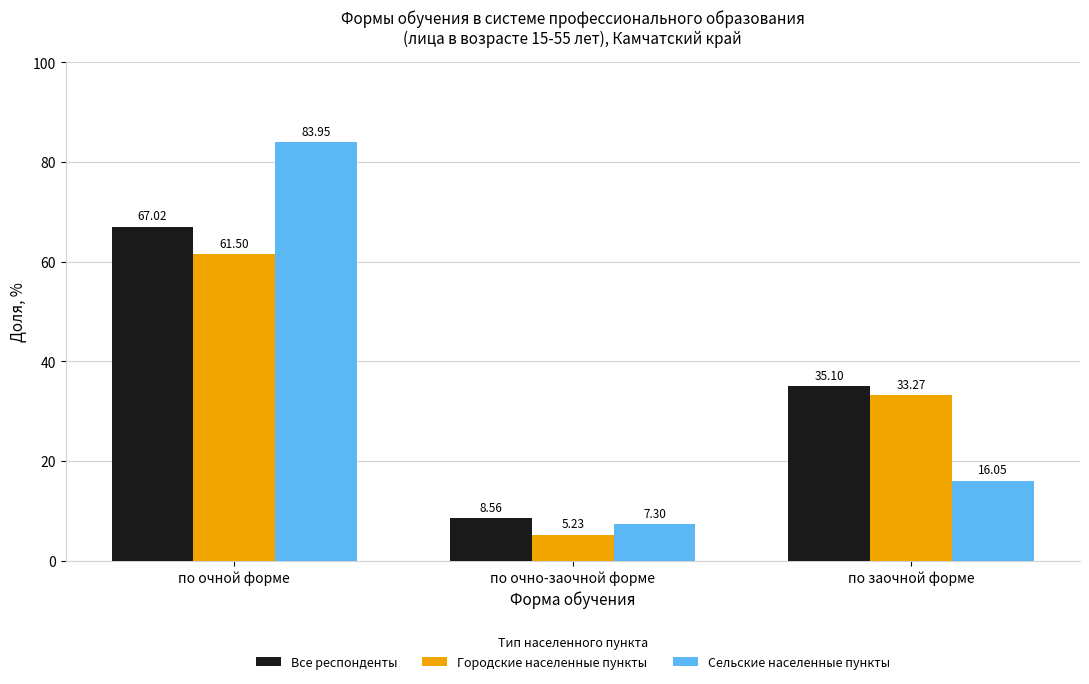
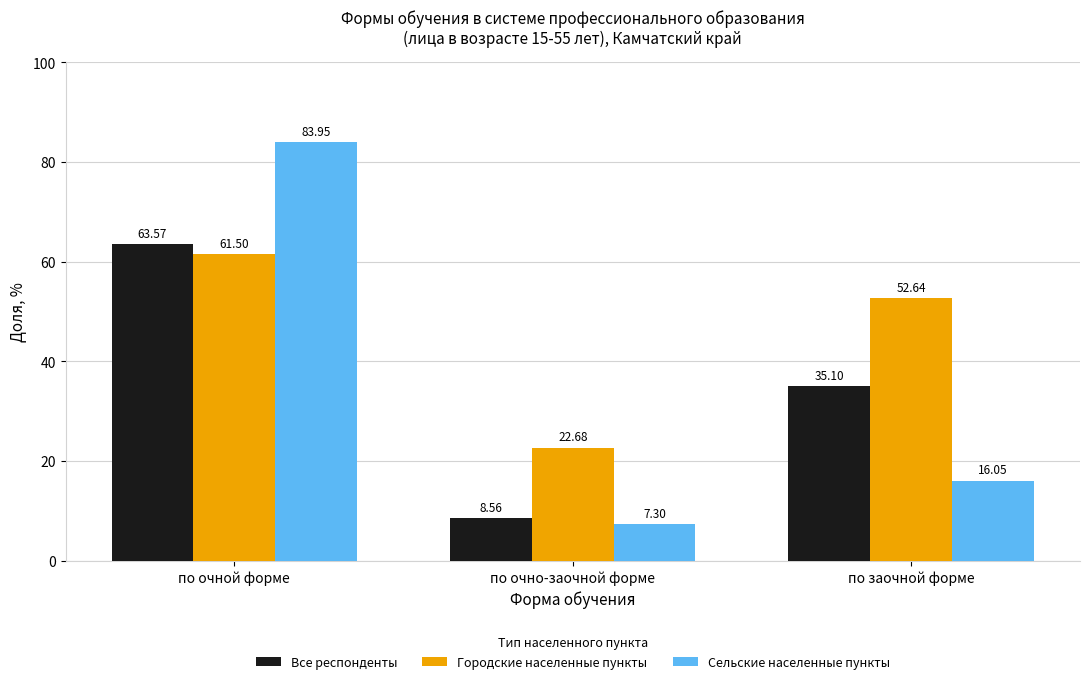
  {
    "Все респонденты": {
-     "по очной форме": 67.02,
+     "по очной форме": 63.57,
      "по очно-заочной форме": 8.56,
      "по заочной форме": 35.10
    },
    "Городские населенные пункты": {
      "по очной форме": 61.50,
-     "по очно-заочной форме": 5.23,
-     "по заочной форме": 33.27
+     "по очно-заочной форме": 22.68,
+     "по заочной форме": 52.64
    },
    "Сельские населенные пункты": {
      "по очной форме": 83.95,
      "по очно-заочной форме": 7.30,
      "по заочной форме": 16.05
    }
  }
